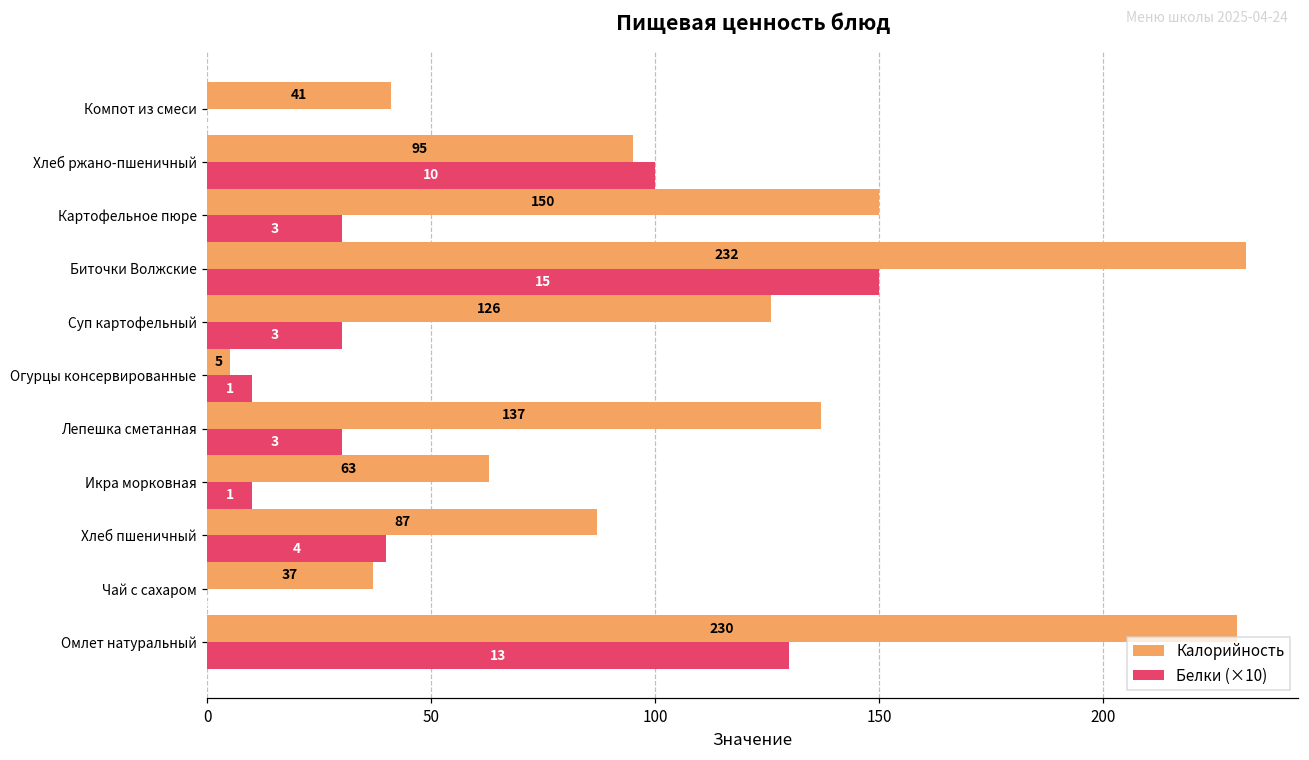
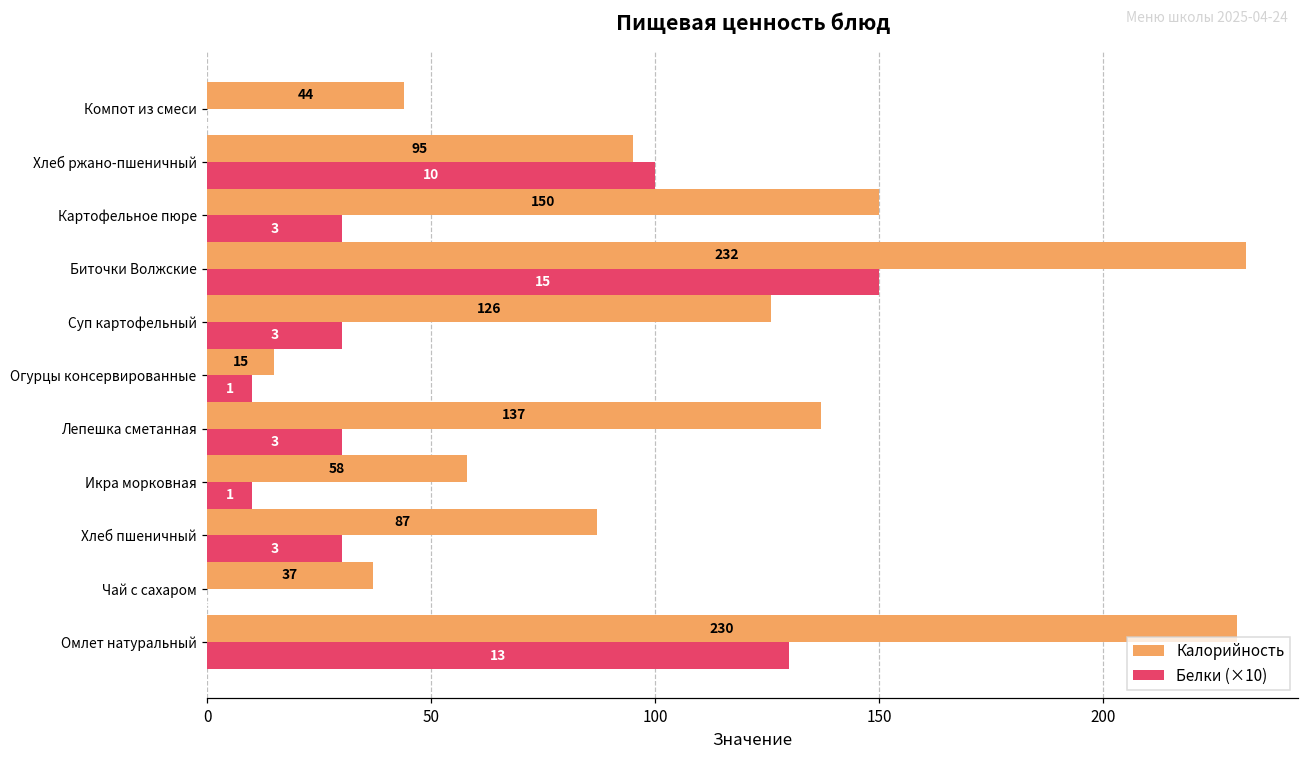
  {
    "Калорийность": {
-     "Компот из смеси": 41,
+     "Компот из смеси": 44,
      "Хлеб ржано-пшеничный": 95,
      "Картофельное пюре": 150,
      "Биточки Волжские": 232,
      "Суп картофельный": 126,
-     "Огурцы консервированные": 5,
+     "Огурцы консервированные": 15,
      "Лепешка сметанная": 137,
-     "Икра морковная": 63,
+     "Икра морковная": 58,
      "Хлеб пшеничный": 87,
      "Чай с сахаром": 37,
      "Омлет натуральный": 230
    },
    "Белки (×10)": {
-     "Хлеб пшеничный": 4
+     "Хлеб пшеничный": 3
    }
  }
